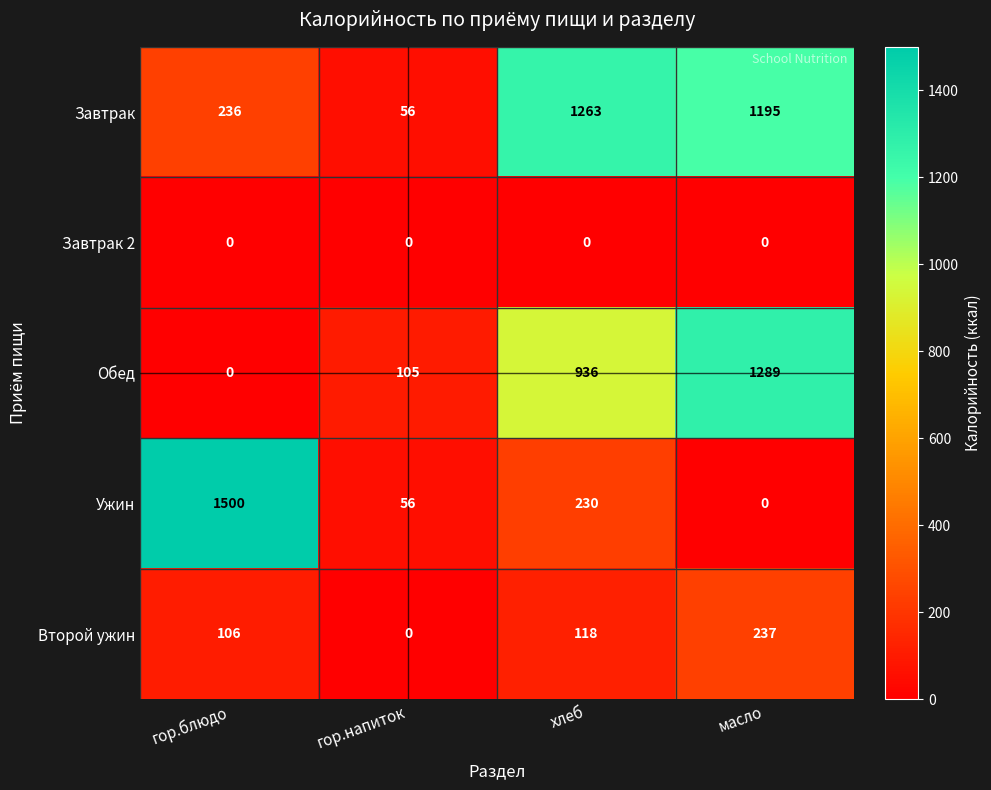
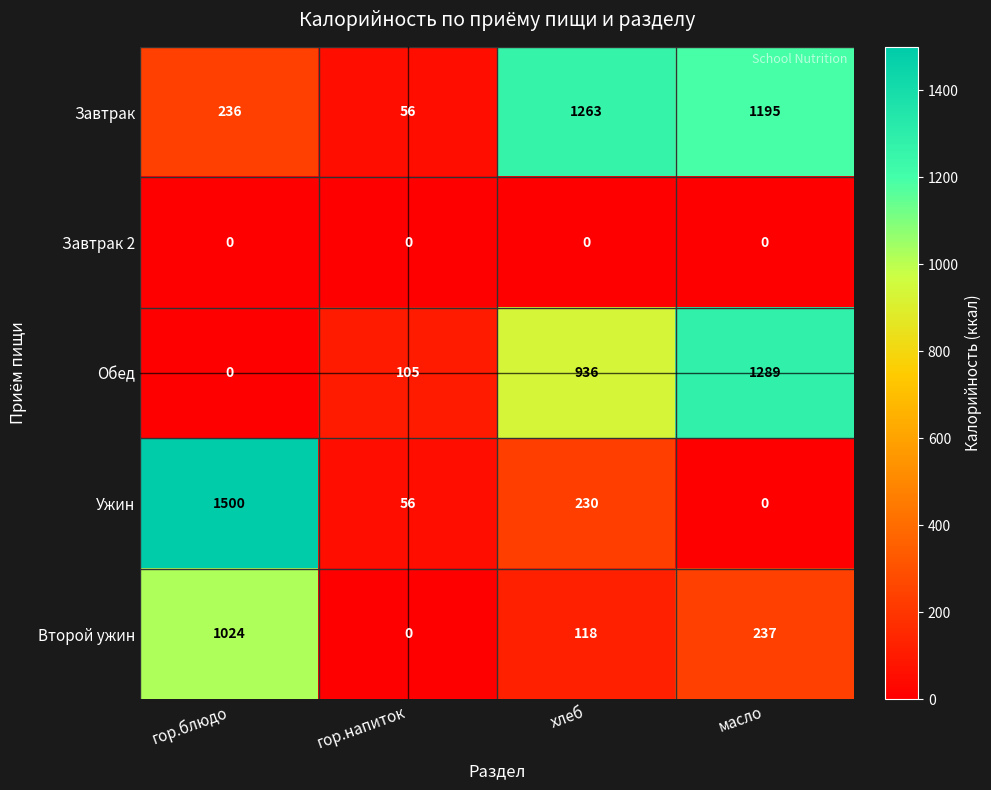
  {
    "Завтрак": {
      "гор.блюдо": 236,
      "гор.напиток": 56,
      "хлеб": 1263
    },
    "Завтрак 2": {
      "гор.блюдо": 0,
      "гор.напиток": 0,
      "хлеб": 0,
      "масло": 0
    },
    "Обед": {
      "гор.блюдо": 0,
      "гор.напиток": 105,
      "хлеб": 936,
      "масло": 1289
    },
    "Ужин": {
      "гор.блюдо": 1500,
      "гор.напиток": 56,
      "хлеб": 230,
      "масло": 0
    },
    "Второй ужин": {
-     "гор.блюдо": 106,
+     "гор.блюдо": 1024,
      "гор.напиток": 0,
      "хлеб": 118,
      "масло": 237
    }
  }
